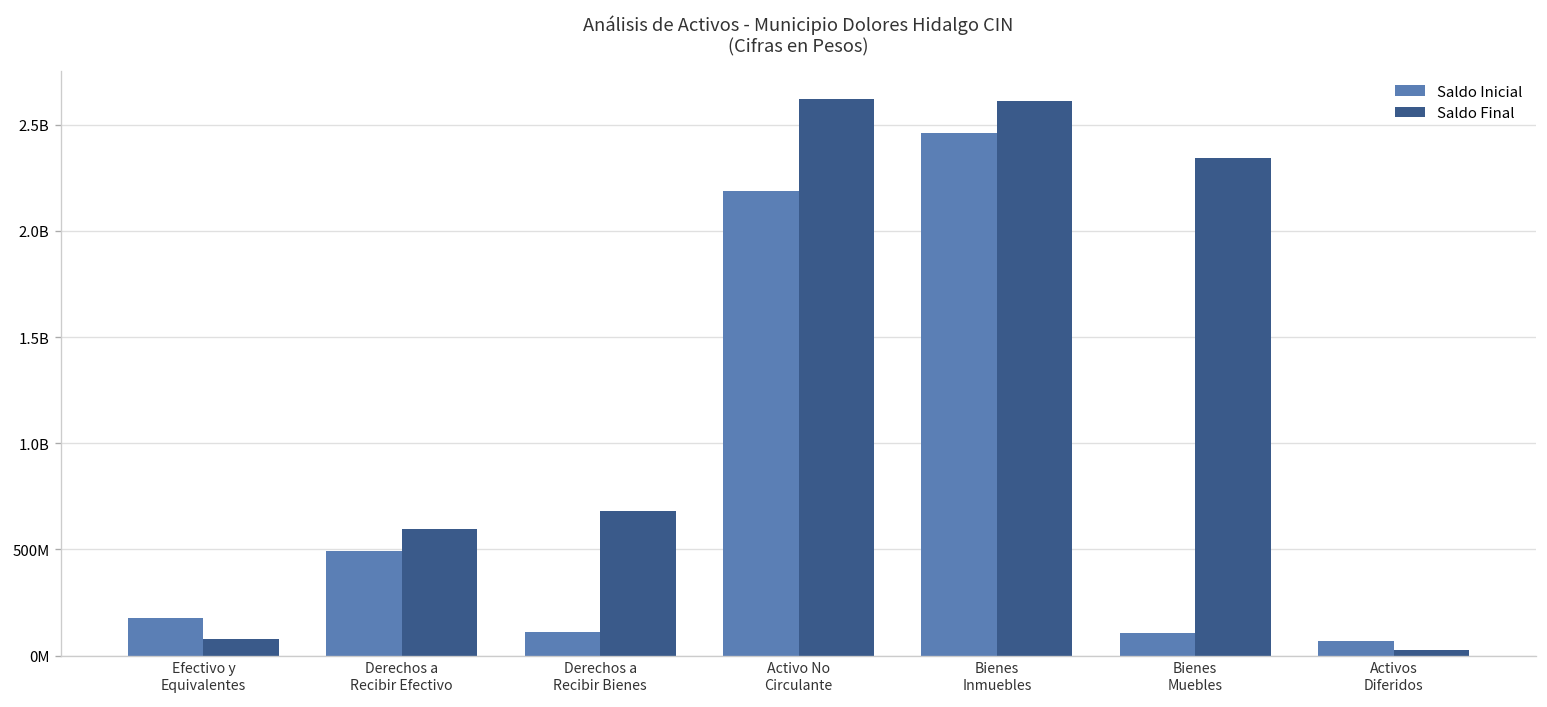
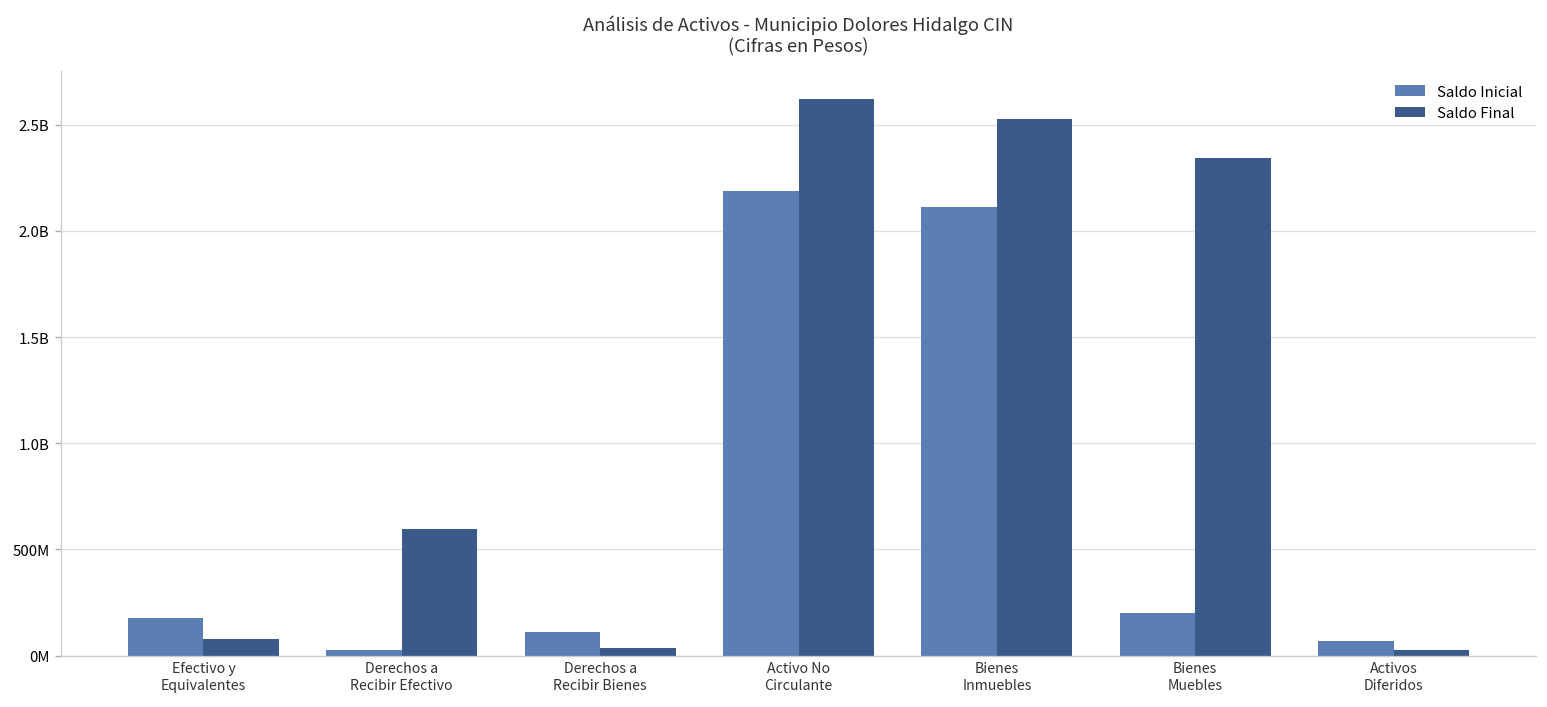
  {
    "Saldo Inicial": {
      "Efectivo y Equivalentes": 180000000,
-     "Derechos a Recibir Efectivo": 490000000,
+     "Derechos a Recibir Efectivo": 30000000,
      "Derechos a Recibir Bienes": 110000000,
      "Activo No Circulante": 2190000000,
-     "Bienes Inmuebles": 2460000000,
-     "Bienes Muebles": 110000000,
+     "Bienes Inmuebles": 2110000000,
+     "Bienes Muebles": 200000000,
      "Activos Diferidos": 70000000
    },
    "Saldo Final": {
      "Efectivo y Equivalentes": 80000000,
      "Derechos a Recibir Efectivo": 600000000,
-     "Derechos a Recibir Bienes": 680000000,
+     "Derechos a Recibir Bienes": 30000000,
      "Activo No Circulante": 2620000000,
-     "Bienes Inmuebles": 2610000000,
+     "Bienes Inmuebles": 2530000000,
      "Bienes Muebles": 2340000000,
      "Activos Diferidos": 30000000
    }
  }
